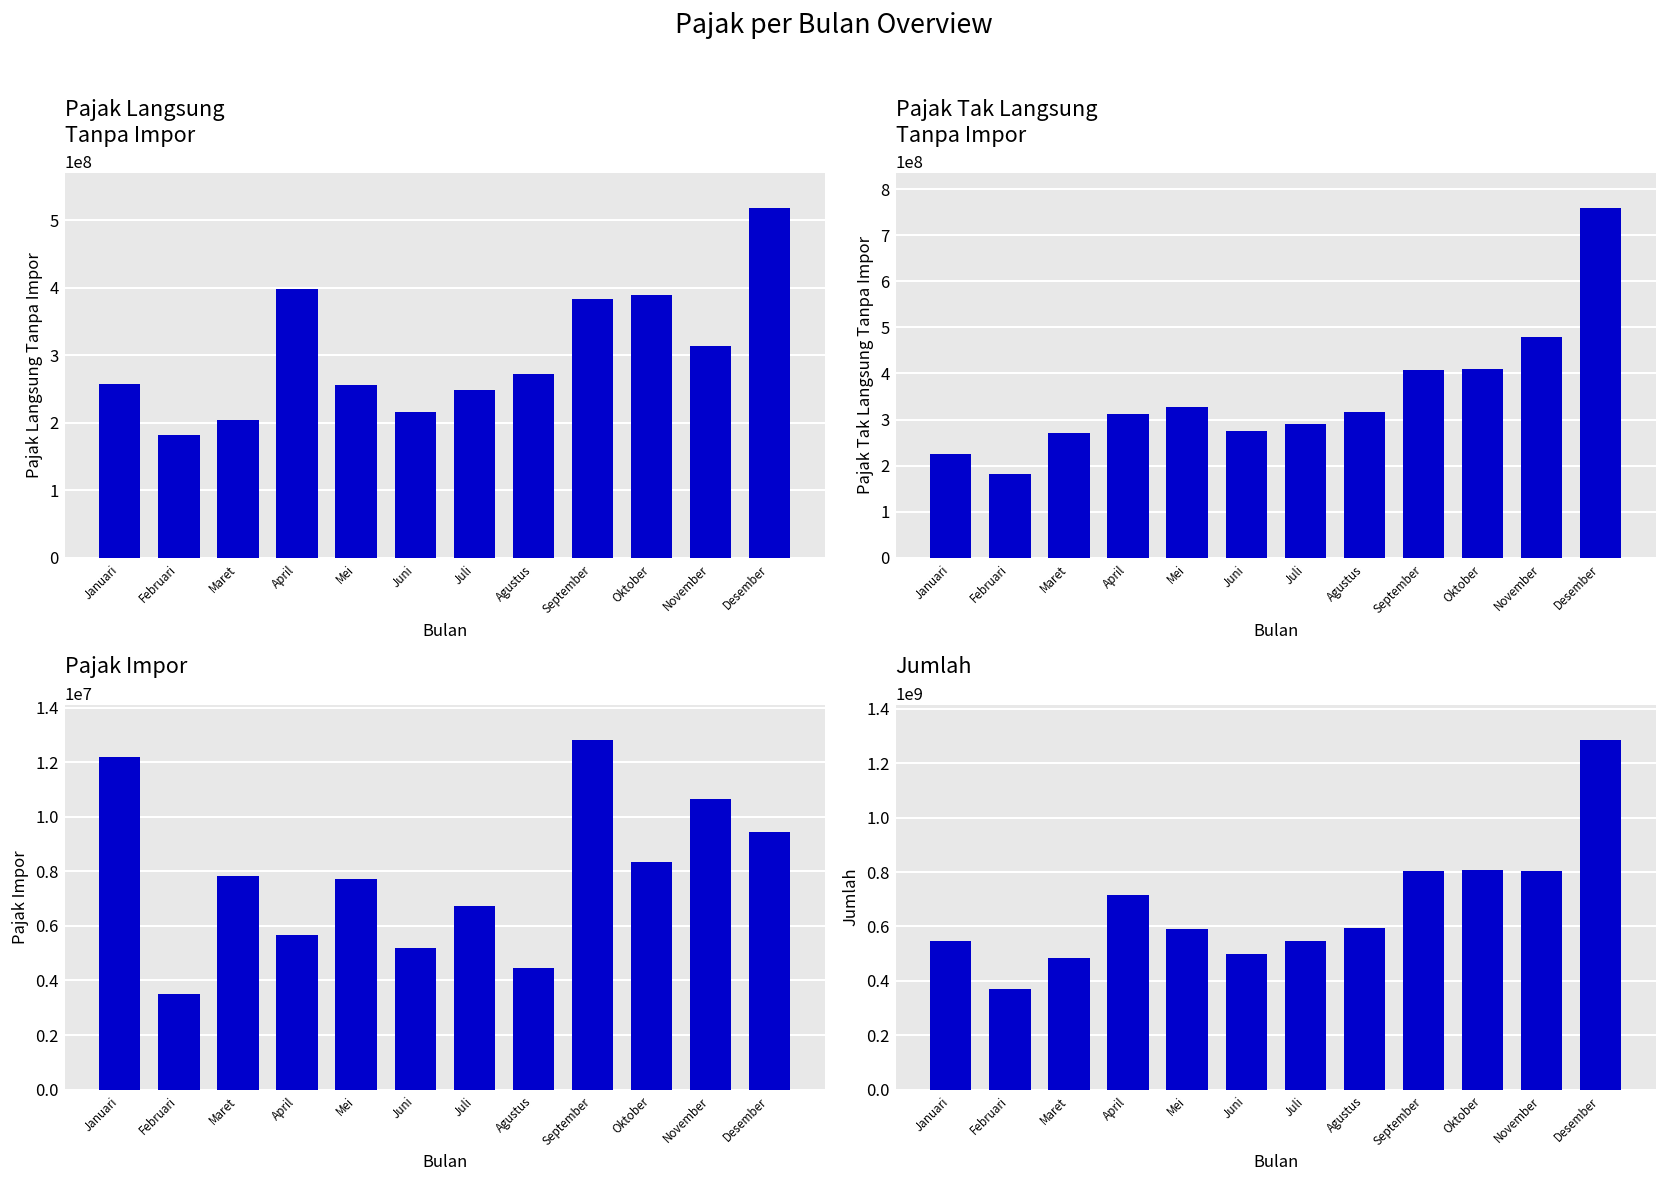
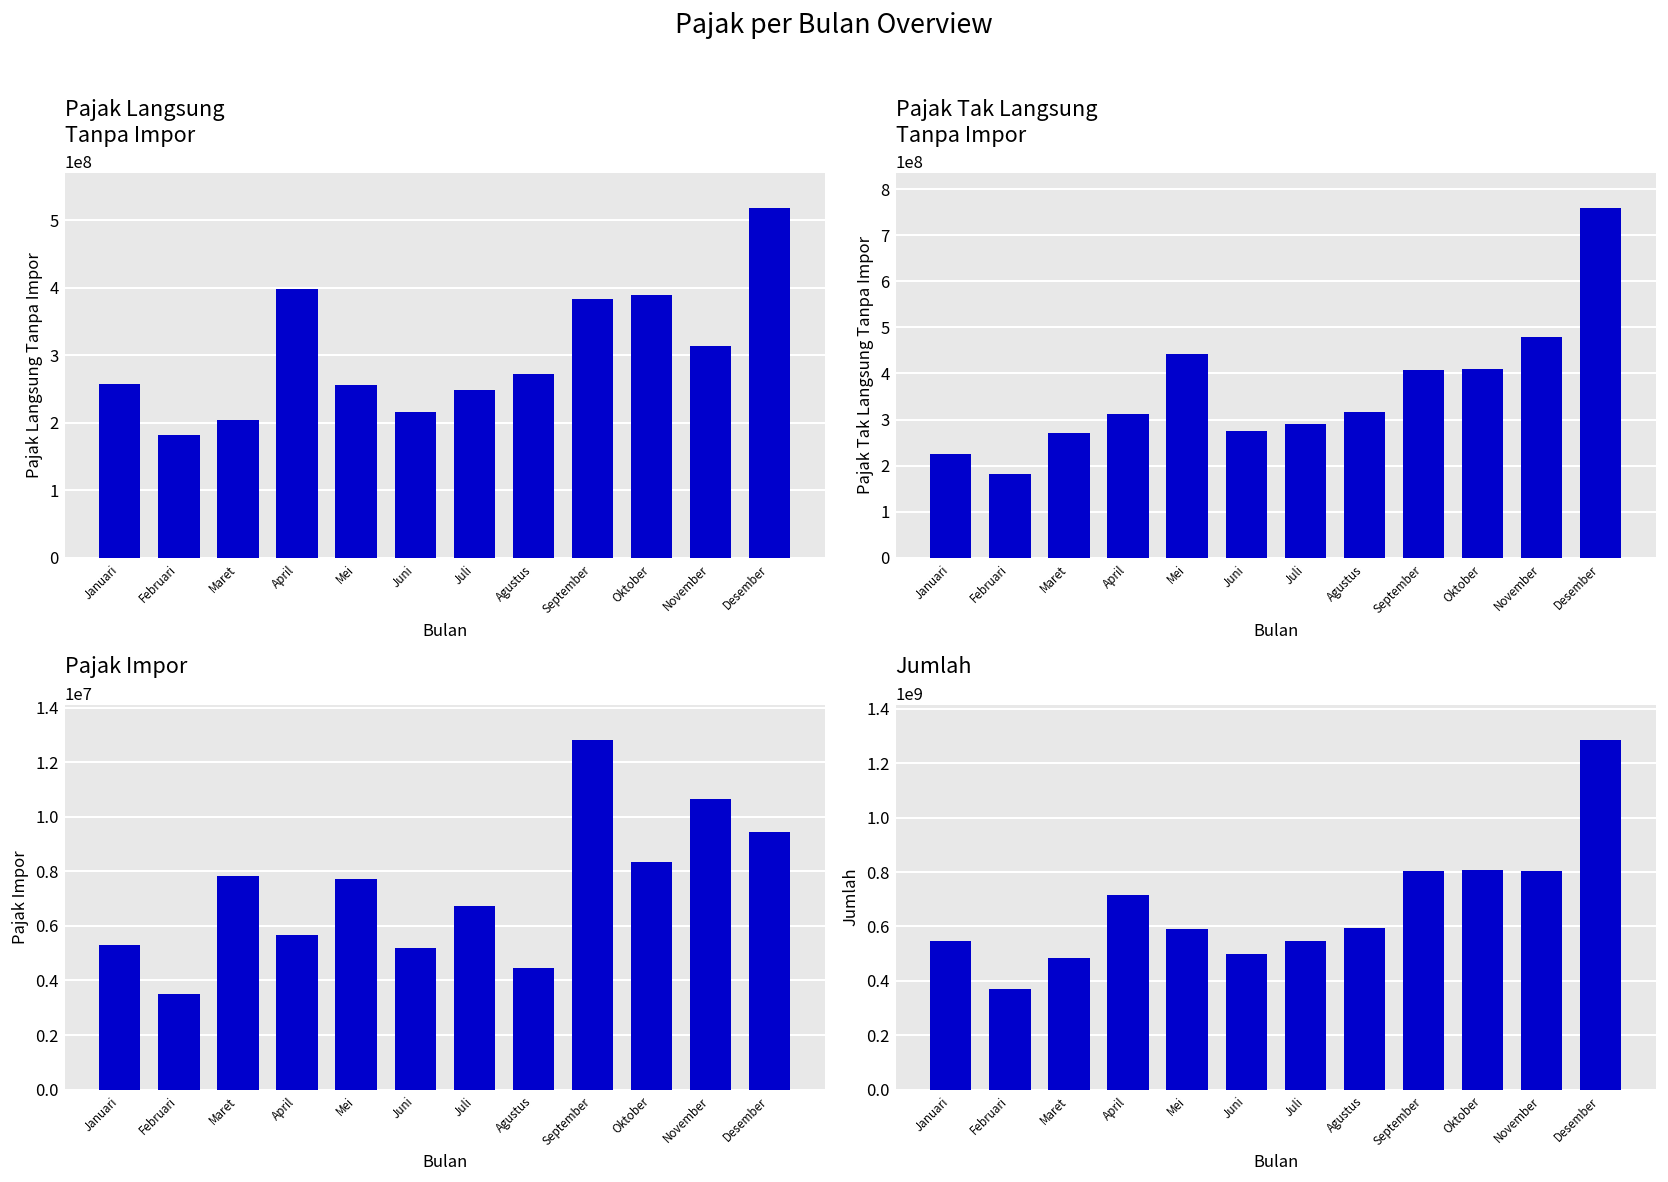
  {
    "Pajak Langsung Tanpa Impor": {
      "Januari": 260000000,
      "Februari": 180000000,
      "Maret": 200000000,
      "April": 400000000,
      "Mei": 260000000,
      "Juni": 220000000,
      "Juli": 250000000,
      "Agustus": 270000000,
      "September": 380000000,
      "Oktober": 390000000,
      "November": 310000000,
      "Desember": 520000000
    },
    "Pajak Tak Langsung Tanpa Impor": {
      "Januari": 220000000,
      "Februari": 180000000,
      "Maret": 270000000,
      "April": 310000000,
-     "Mei": 330000000,
+     "Mei": 440000000,
      "Juni": 280000000,
      "Juli": 290000000,
      "Agustus": 320000000,
      "September": 410000000,
      "Oktober": 410000000,
      "November": 480000000,
      "Desember": 760000000
    },
    "Pajak Impor": {
-     "Januari": 12200000,
+     "Januari": 5300000,
      "Februari": 3500000,
      "Maret": 7800000,
      "April": 5700000,
      "Mei": 7700000,
      "Juni": 5200000,
      "Juli": 6700000,
      "Agustus": 4500000,
      "September": 12800000,
      "Oktober": 8400000,
      "November": 10600000,
      "Desember": 9400000
    },
    "Jumlah": {
      "Januari": 550000000,
      "Februari": 370000000,
      "Maret": 480000000,
      "April": 710000000,
      "Mei": 590000000,
      "Juni": 500000000,
      "Juli": 550000000,
      "Agustus": 590000000,
      "September": 800000000,
      "Oktober": 810000000,
      "November": 800000000,
      "Desember": 1290000000
    }
  }
